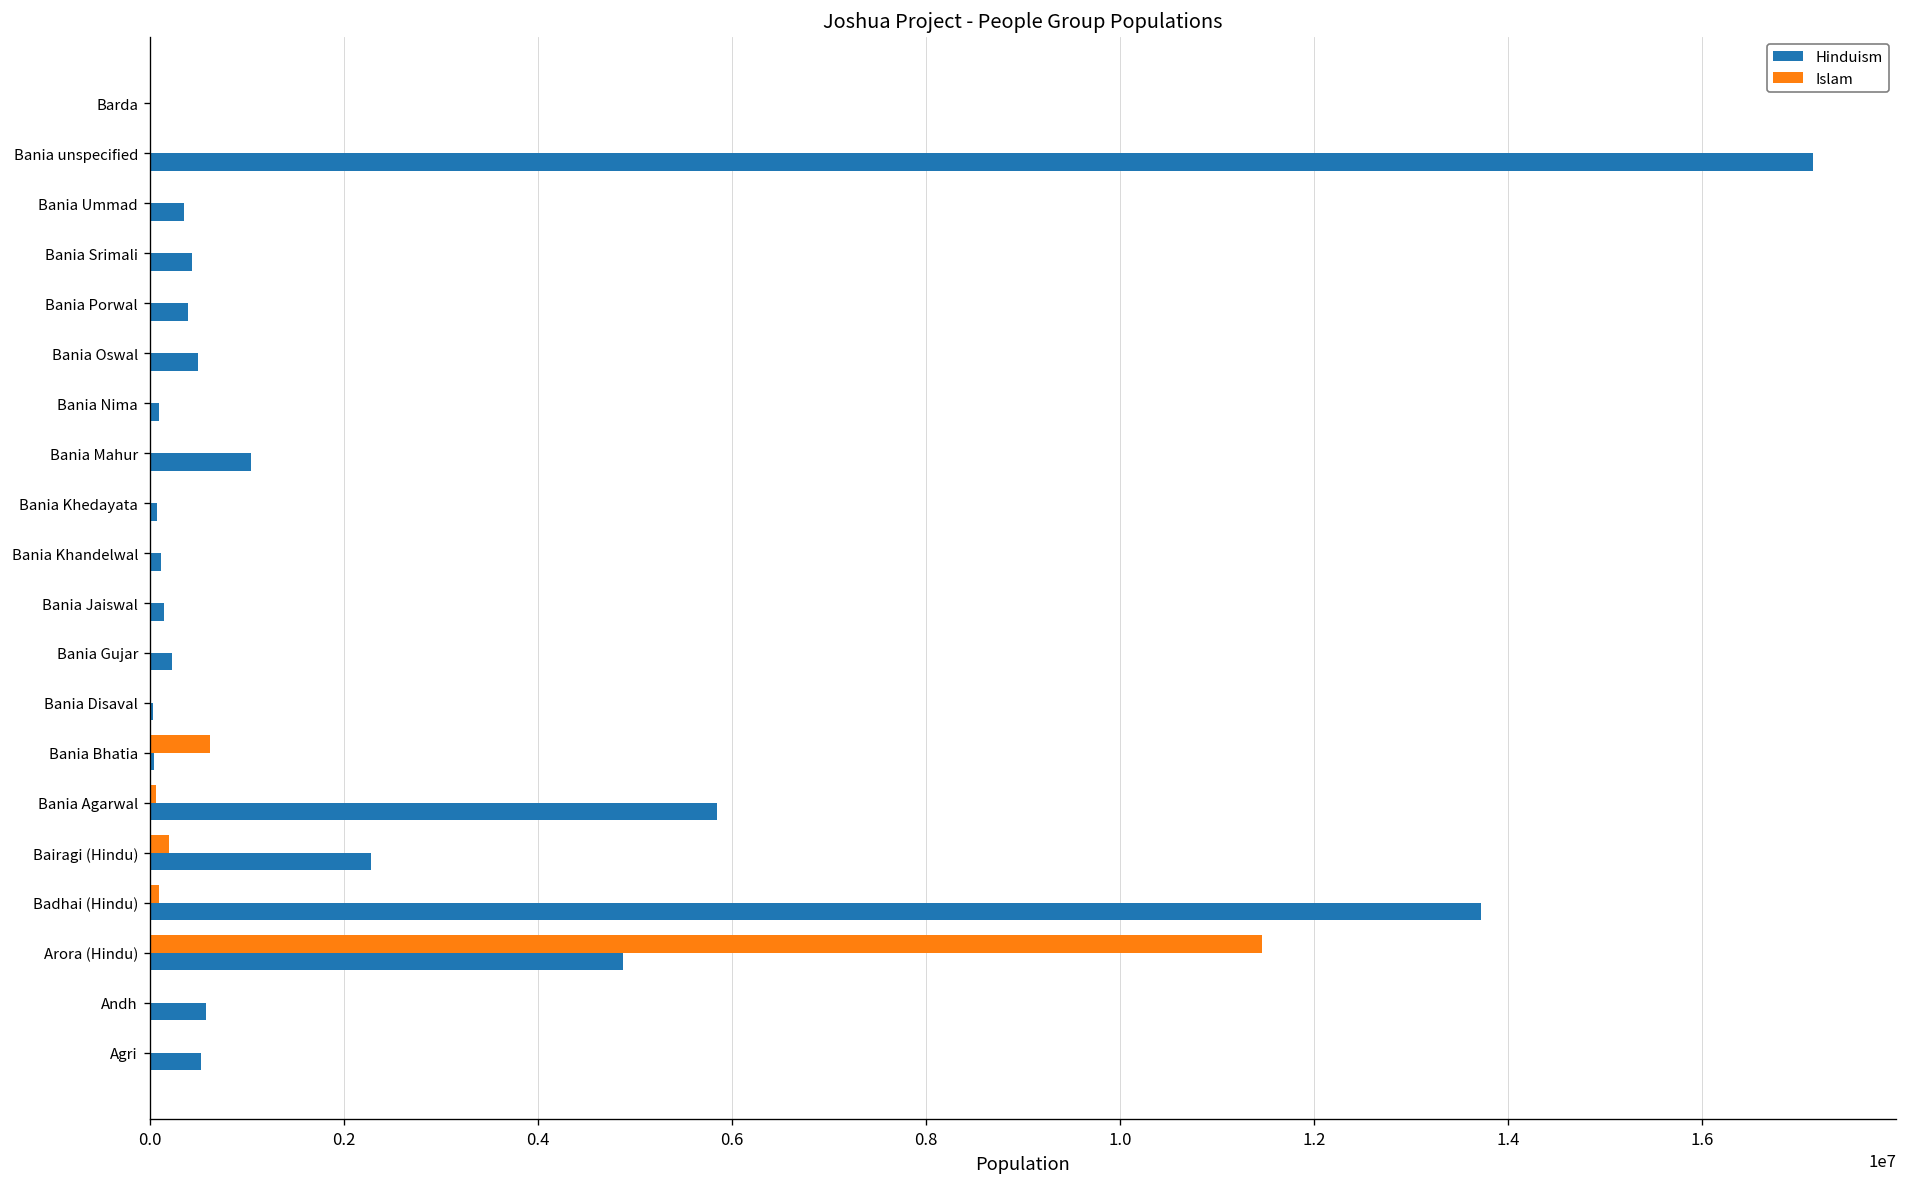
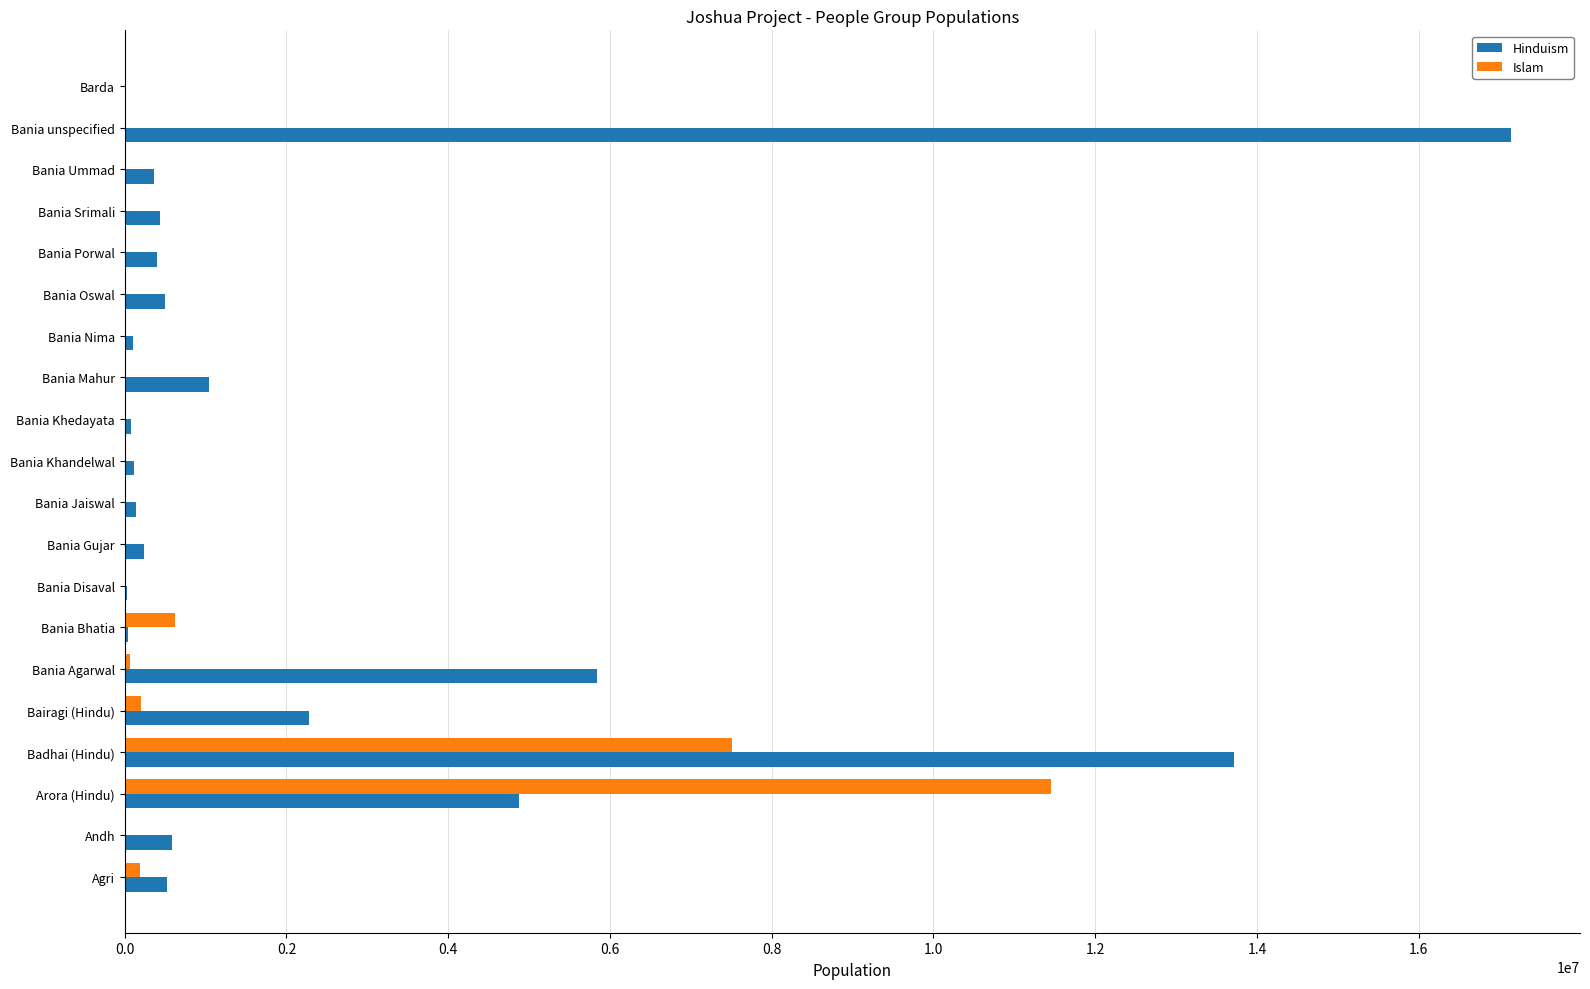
  {
    "Hinduism": {
      "Bania unspecified": 17100000,
      "Bania Ummad": 400000,
      "Bania Srimali": 400000,
      "Bania Porwal": 400000,
      "Bania Oswal": 500000,
      "Bania Nima": 100000,
      "Bania Mahur": 1000000,
      "Bania Khedayata": 100000,
      "Bania Khandelwal": 100000,
      "Bania Jaiswal": 100000,
      "Bania Gujar": 200000,
      "Bania Disaval": 0,
      "Bania Bhatia": 0,
      "Bania Agarwal": 5800000,
      "Bairagi (Hindu)": 2300000,
      "Badhai (Hindu)": 13700000,
      "Arora (Hindu)": 4900000,
      "Andh": 600000,
      "Agri": 500000
    },
    "Islam": {
      "Barda": 0,
      "Bania unspecified": 0,
      "Bania Ummad": 0,
      "Bania Srimali": 0,
      "Bania Porwal": 0,
      "Bania Oswal": 0,
      "Bania Nima": 0,
      "Bania Mahur": 0,
      "Bania Khedayata": 0,
      "Bania Khandelwal": 0,
      "Bania Jaiswal": 0,
      "Bania Gujar": 0,
      "Bania Disaval": 0,
      "Bania Bhatia": 600000,
      "Bania Agarwal": 100000,
      "Bairagi (Hindu)": 200000,
-     "Badhai (Hindu)": 100000,
+     "Badhai (Hindu)": 7500000,
      "Arora (Hindu)": 11500000,
-     "Agri": 0
+     "Agri": 200000
    }
  }
